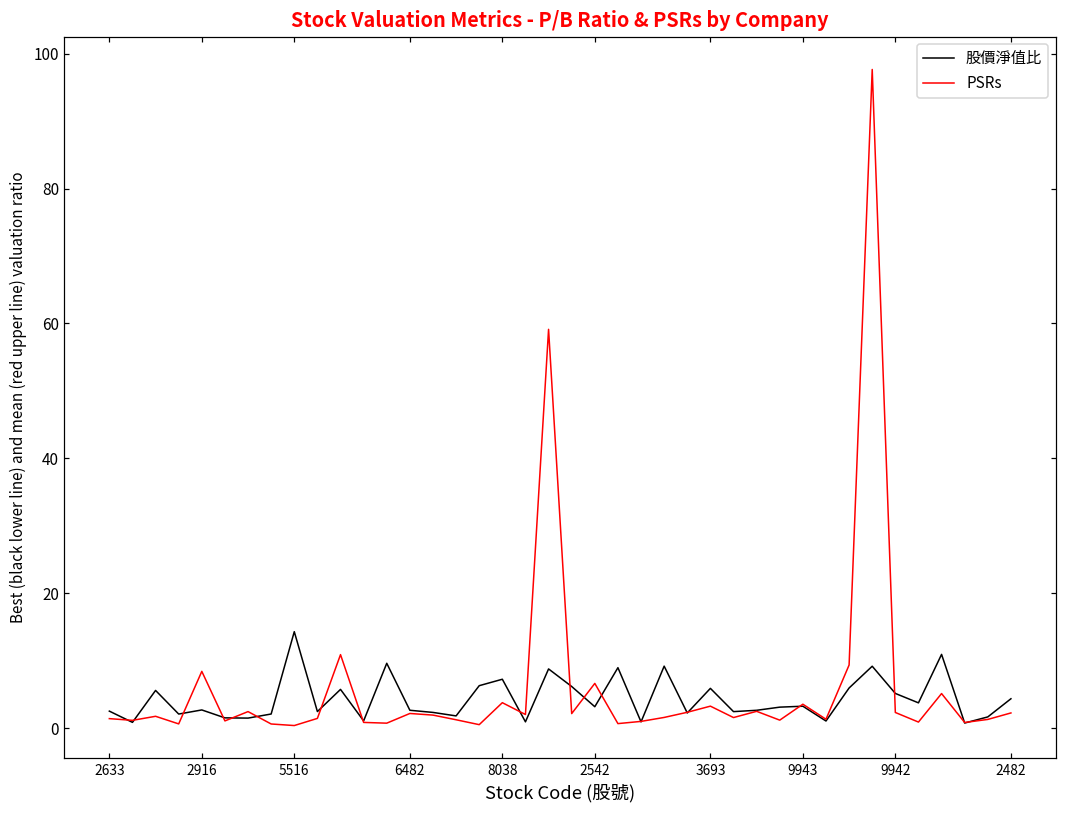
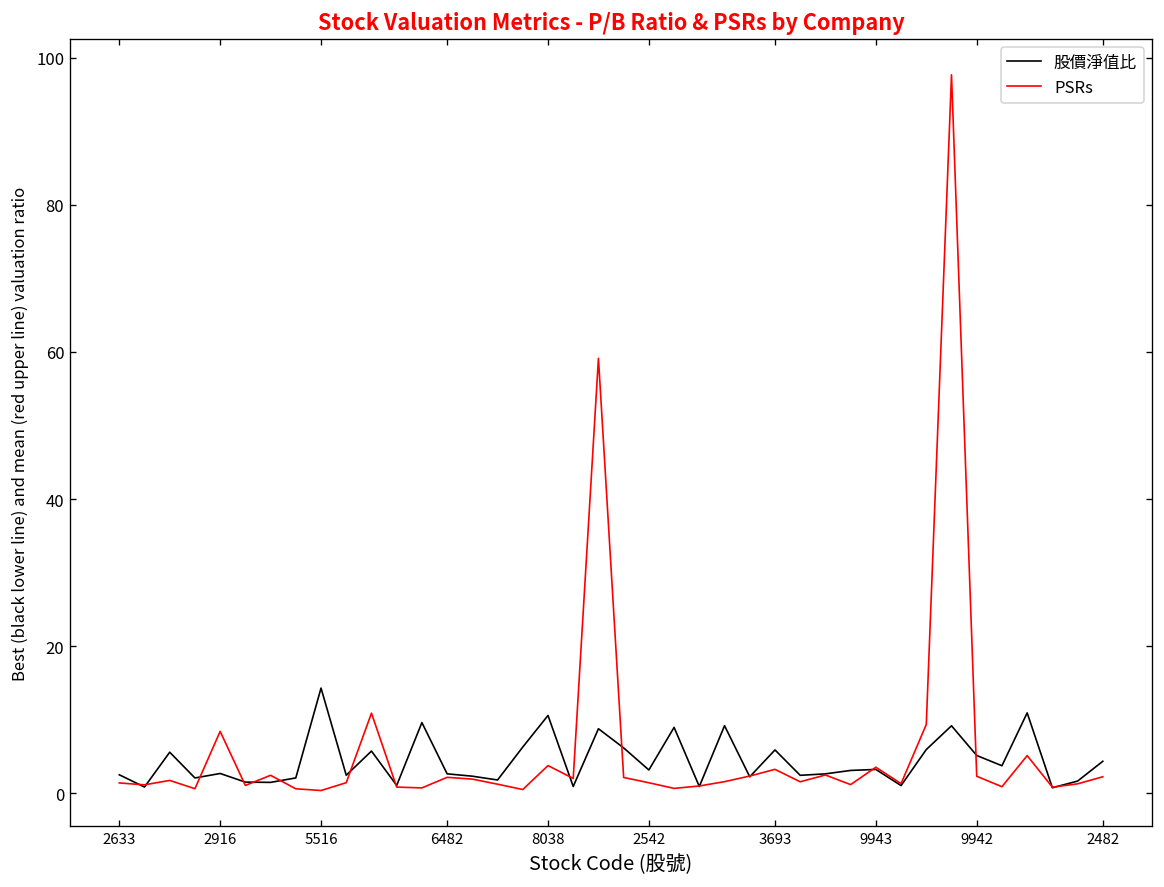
  {
    "股價淨值比": {
      "2633": 3,
      "2916": 3,
      "5516": 14,
      "6482": 3,
-     "8038": 7,
+     "8038": 11,
      "2542": 3,
      "3693": 6,
      "9942": 5,
      "2482": 4
    },
    "PSRs": {
      "2633": 1,
      "2916": 8,
      "5516": 0,
      "6482": 2,
      "8038": 4,
-     "2542": 7,
+     "2542": 1,
      "3693": 3,
      "9942": 2,
      "2482": 2
    }
  }
